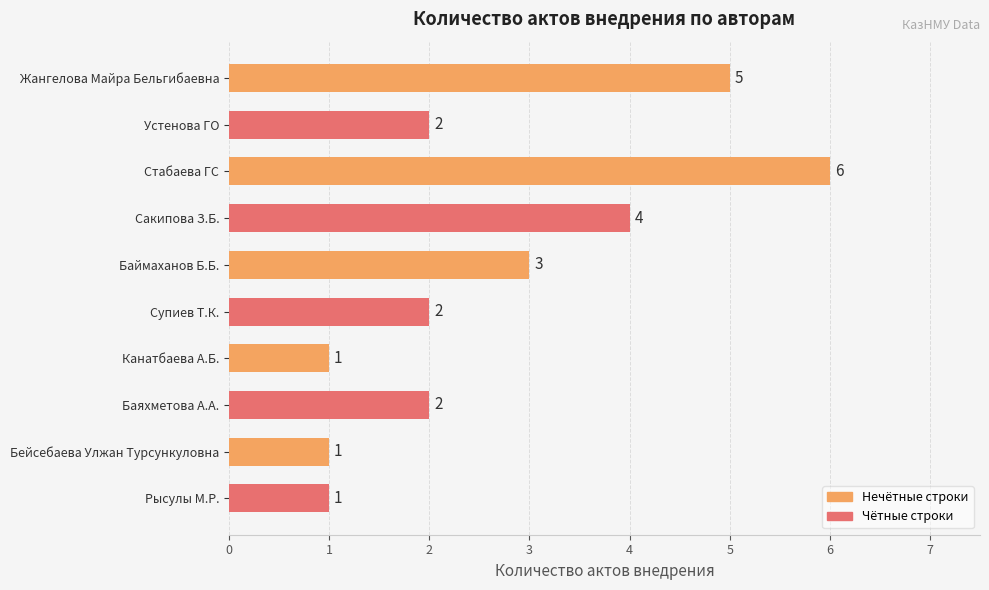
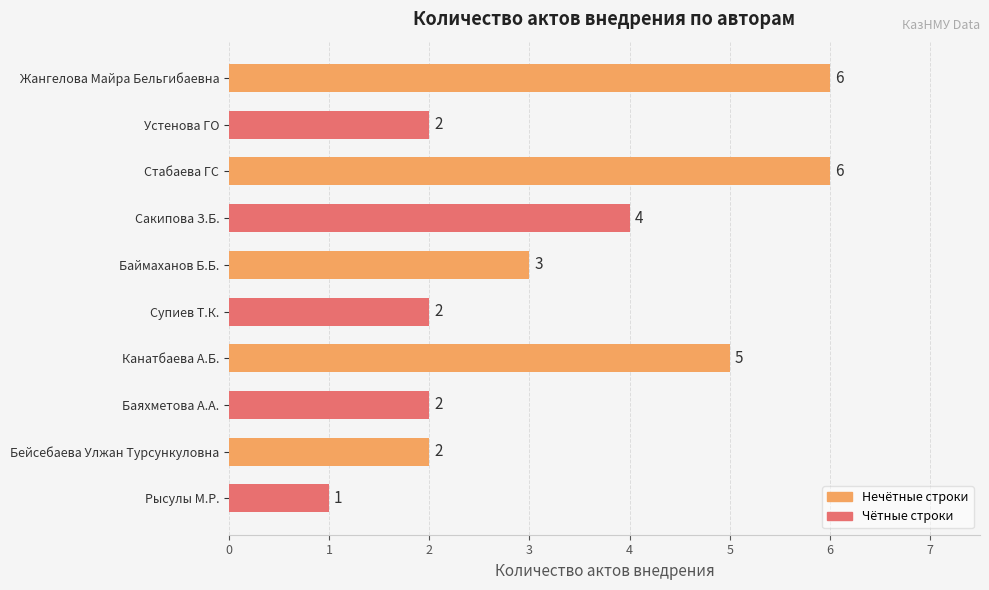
  {
-   "Жангелова Майра Бельгибаевна": 5,
+   "Жангелова Майра Бельгибаевна": 6,
    "Устенова ГО": 2,
    "Стабаева ГС": 6,
    "Сакипова З.Б.": 4,
    "Баймаханов Б.Б.": 3,
    "Супиев Т.К.": 2,
-   "Канатбаева А.Б.": 1,
+   "Канатбаева А.Б.": 5,
    "Баяхметова А.А.": 2,
-   "Бейсебаева Улжан Турсункуловна": 1,
+   "Бейсебаева Улжан Турсункуловна": 2,
    "Рысулы М.Р.": 1
  }
